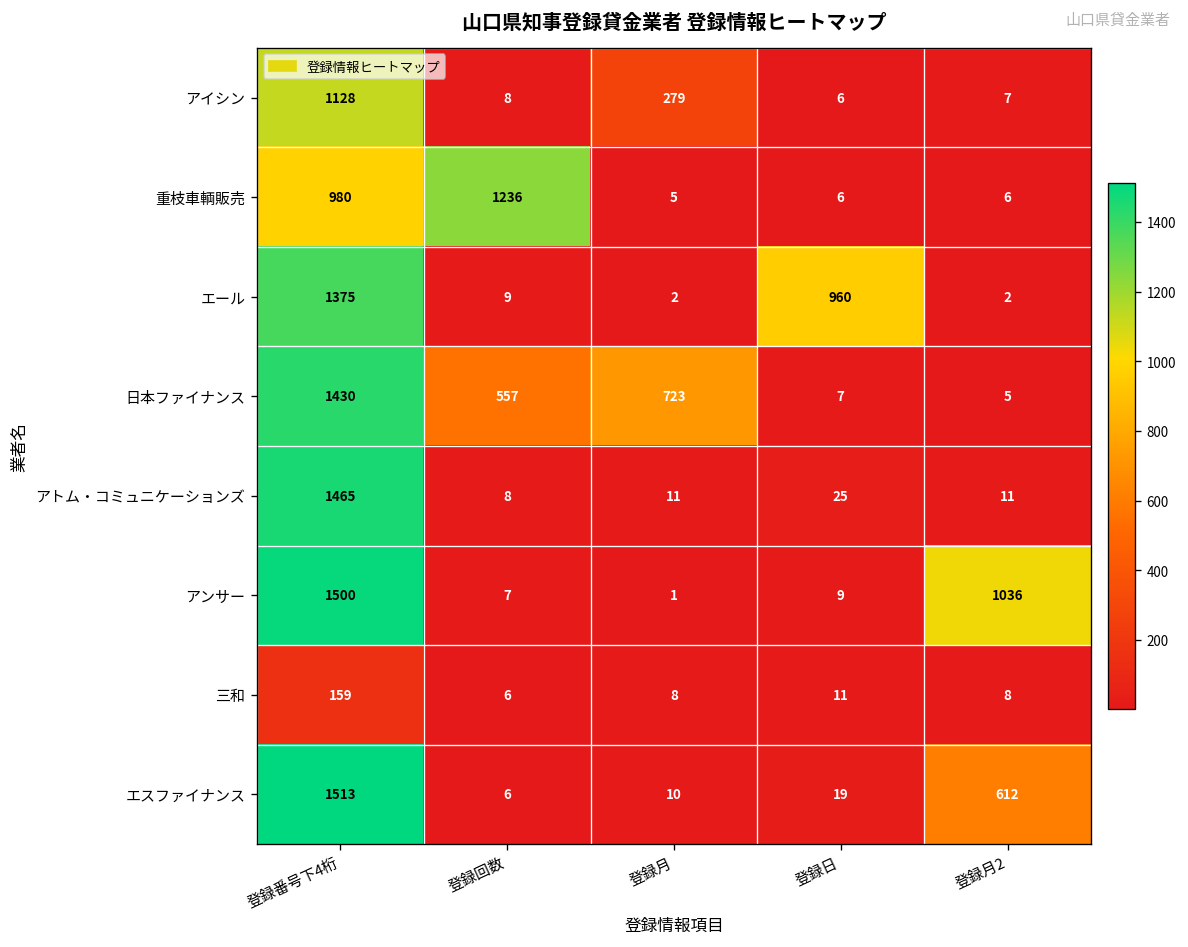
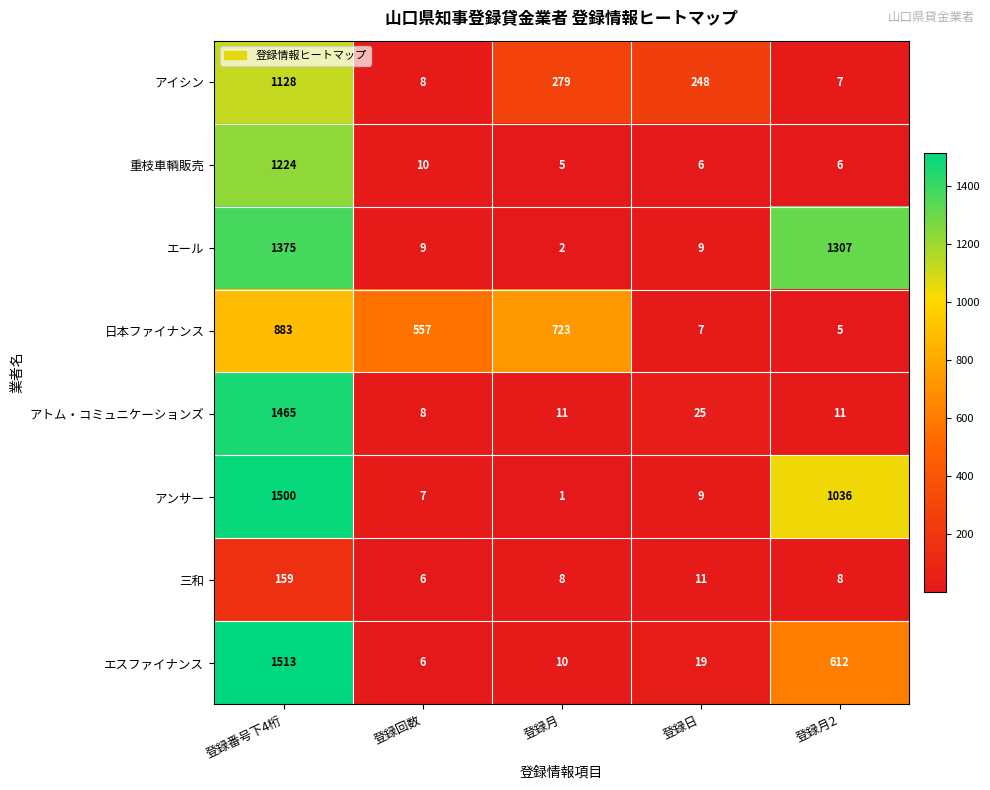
  {
    "アイシン": {
      "登録番号下4桁": 1128,
      "登録回数": 8,
      "登録月": 279,
-     "登録日": 6,
+     "登録日": 248,
      "登録月2": 7
    },
    "重枝車輌販売": {
-     "登録番号下4桁": 980,
-     "登録回数": 1236,
+     "登録番号下4桁": 1224,
+     "登録回数": 10,
      "登録月": 5,
      "登録日": 6,
      "登録月2": 6
    },
    "エール": {
      "登録番号下4桁": 1375,
      "登録回数": 9,
      "登録月": 2,
-     "登録日": 960,
-     "登録月2": 2
+     "登録日": 9,
+     "登録月2": 1307
    },
    "日本ファイナンス": {
-     "登録番号下4桁": 1430,
+     "登録番号下4桁": 883,
      "登録回数": 557,
      "登録月": 723,
      "登録日": 7,
      "登録月2": 5
    },
    "アトム・コミュニケーションズ": {
      "登録番号下4桁": 1465,
      "登録回数": 8,
      "登録月": 11,
      "登録日": 25,
      "登録月2": 11
    },
    "アンサー": {
      "登録番号下4桁": 1500,
      "登録回数": 7,
      "登録月": 1,
      "登録日": 9,
      "登録月2": 1036
    },
    "三和": {
      "登録番号下4桁": 159,
      "登録回数": 6,
      "登録月": 8,
      "登録日": 11,
      "登録月2": 8
    },
    "エスファイナンス": {
      "登録番号下4桁": 1513,
      "登録回数": 6,
      "登録月": 10,
      "登録日": 19,
      "登録月2": 612
    }
  }
